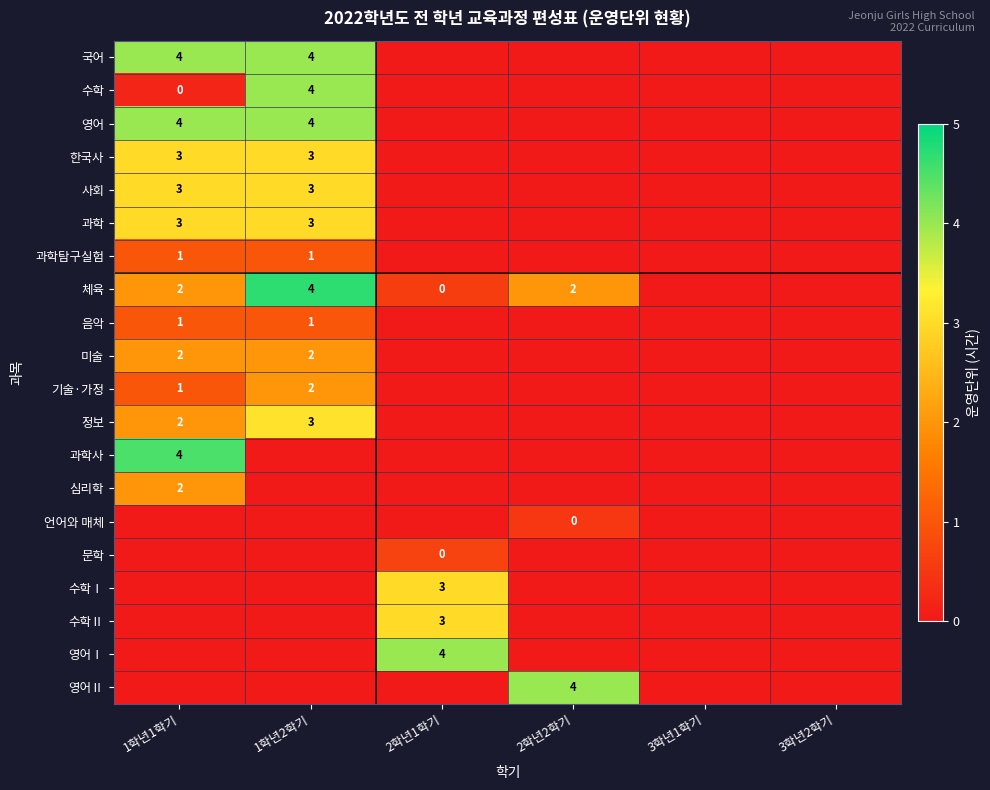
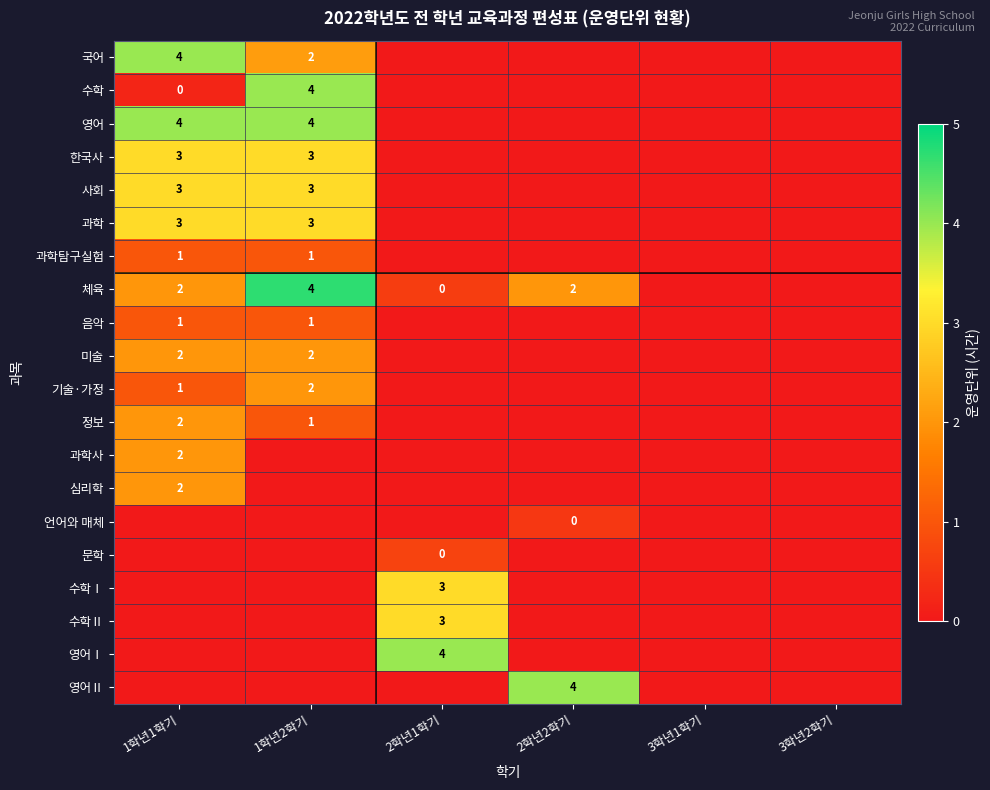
  {
    "국어": {
      "1학년1학기": 4,
-     "1학년2학기": 4
+     "1학년2학기": 2
    },
    "수학": {
      "1학년1학기": 0,
      "1학년2학기": 4
    },
    "영어": {
      "1학년1학기": 4,
      "1학년2학기": 4
    },
    "한국사": {
      "1학년1학기": 3,
      "1학년2학기": 3
    },
    "사회": {
      "1학년1학기": 3,
      "1학년2학기": 3
    },
    "과학": {
      "1학년1학기": 3,
      "1학년2학기": 3
    },
    "과학탐구실험": {
      "1학년1학기": 1,
      "1학년2학기": 1
    },
    "체육": {
      "1학년1학기": 2,
      "1학년2학기": 4,
      "2학년1학기": 0,
      "2학년2학기": 2
    },
    "음악": {
      "1학년1학기": 1,
      "1학년2학기": 1
    },
    "미술": {
      "1학년1학기": 2,
      "1학년2학기": 2
    },
    "기술·가정": {
      "1학년1학기": 1,
      "1학년2학기": 2
    },
    "정보": {
      "1학년1학기": 2,
-     "1학년2학기": 3
+     "1학년2학기": 1
    },
    "과학사": {
-     "1학년1학기": 4
+     "1학년1학기": 2
    },
    "심리학": {
      "1학년1학기": 2
    },
    "언어와 매체": {
      "2학년2학기": 0
    },
    "문학": {
      "2학년1학기": 0
    },
    "수학Ⅰ": {
      "2학년1학기": 3
    },
    "수학Ⅱ": {
      "2학년1학기": 3
    },
    "영어Ⅰ": {
      "2학년1학기": 4
    },
    "영어Ⅱ": {
      "2학년2학기": 4
    }
  }
